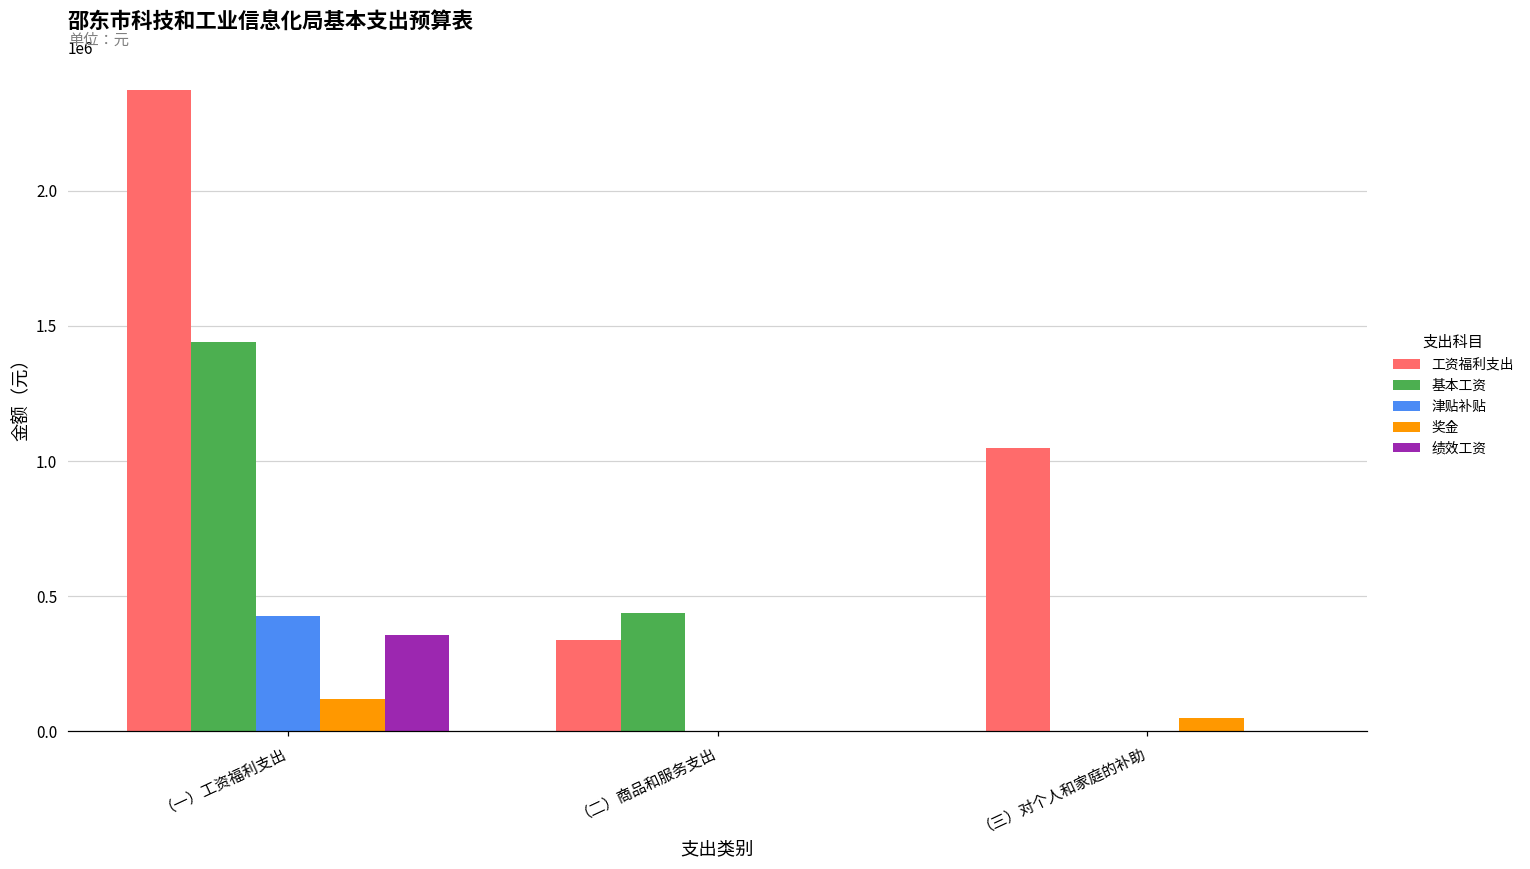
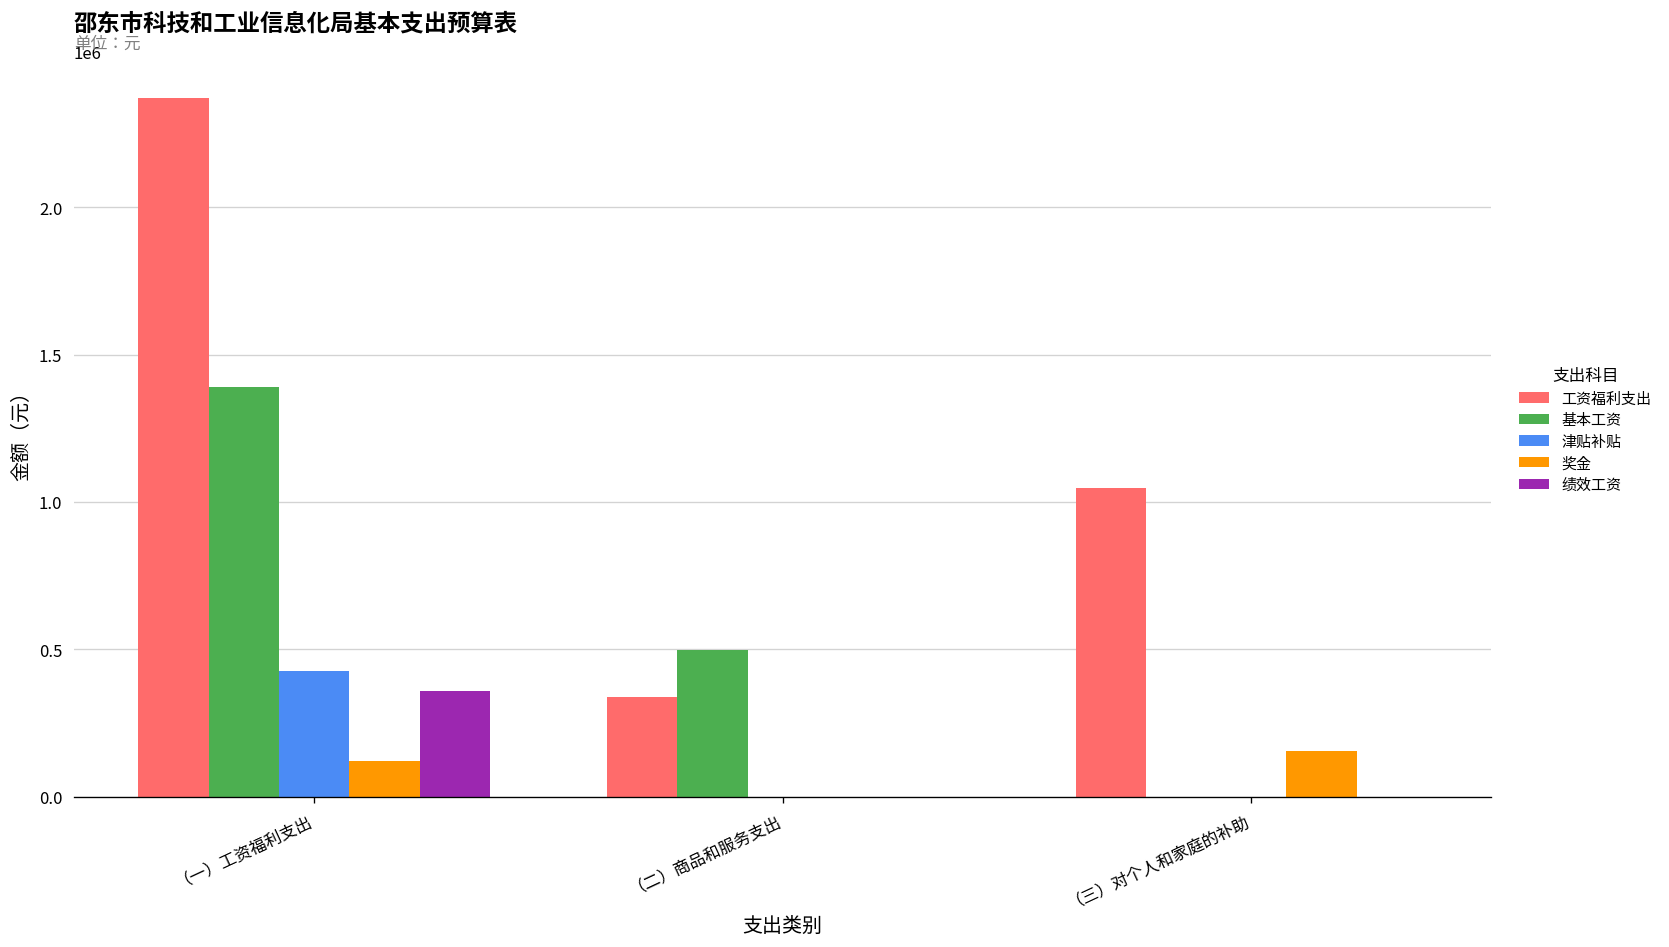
  {
    "工资福利支出": {
      "（一）工资福利支出": 2370000,
      "（二）商品和服务支出": 340000,
      "（三）对个人和家庭的补助": 1050000
    },
    "基本工资": {
-     "（一）工资福利支出": 1440000,
-     "（二）商品和服务支出": 440000,
+     "（一）工资福利支出": 1390000,
+     "（二）商品和服务支出": 500000,
      "（三）对个人和家庭的补助": 0
    },
    "津贴补贴": {
      "（一）工资福利支出": 430000,
      "（二）商品和服务支出": 0,
      "（三）对个人和家庭的补助": 0
    },
    "奖金": {
      "（一）工资福利支出": 120000,
      "（二）商品和服务支出": 0,
-     "（三）对个人和家庭的补助": 50000
+     "（三）对个人和家庭的补助": 150000
    },
    "绩效工资": {
      "（一）工资福利支出": 360000,
      "（二）商品和服务支出": 0,
      "（三）对个人和家庭的补助": 0
    }
  }
